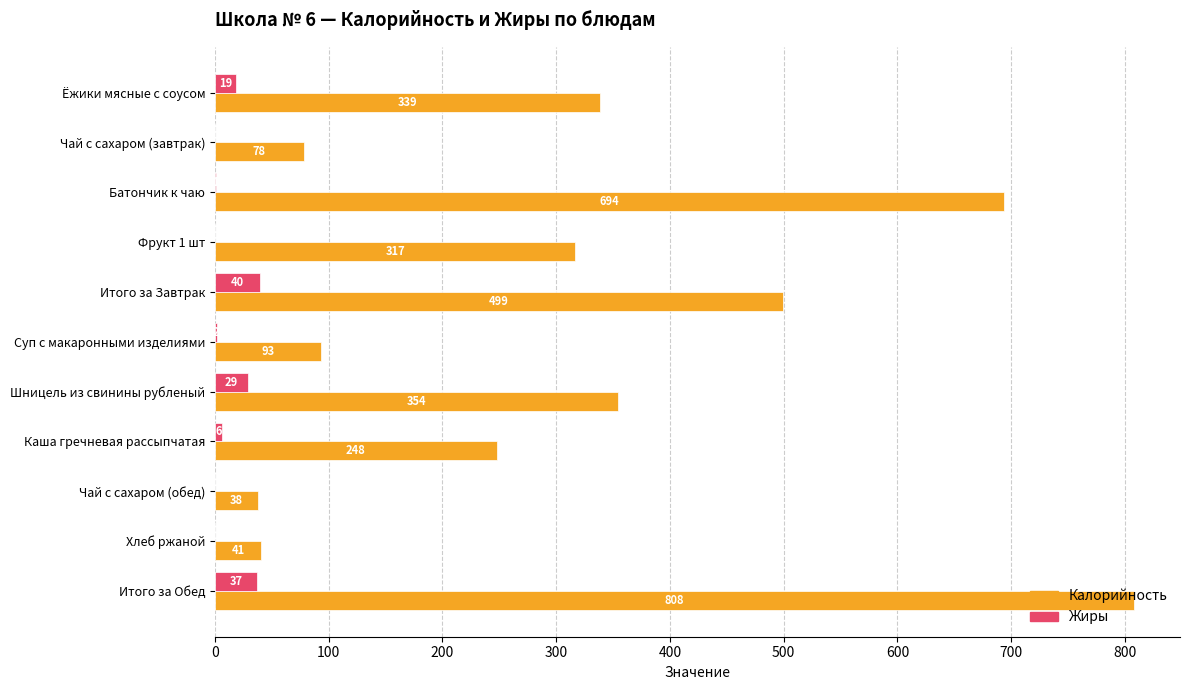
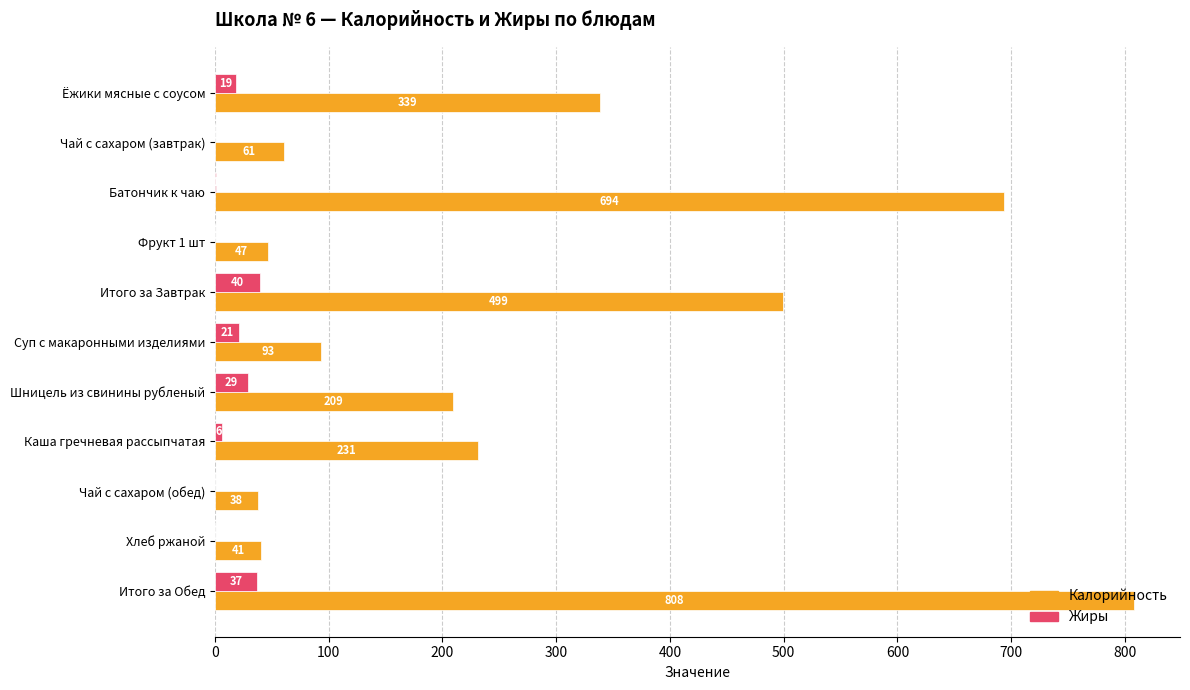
  {
    "Калорийность": {
      "Ёжики мясные с соусом": 339,
-     "Чай с сахаром (завтрак)": 78,
+     "Чай с сахаром (завтрак)": 61,
      "Батончик к чаю": 694,
-     "Фрукт 1 шт": 317,
+     "Фрукт 1 шт": 47,
      "Итого за Завтрак": 499,
      "Суп с макаронными изделиями": 93,
-     "Шницель из свинины рубленый": 354,
-     "Каша гречневая рассыпчатая": 248,
+     "Шницель из свинины рубленый": 209,
+     "Каша гречневая рассыпчатая": 231,
      "Чай с сахаром (обед)": 38,
      "Хлеб ржаной": 41,
      "Итого за Обед": 808
    },
    "Жиры": {
      "Чай с сахаром (завтрак)": 0,
      "Фрукт 1 шт": 0,
-     "Суп с макаронными изделиями": 2,
+     "Суп с макаронными изделиями": 21,
      "Чай с сахаром (обед)": 0,
      "Хлеб ржаной": 0
    }
  }
